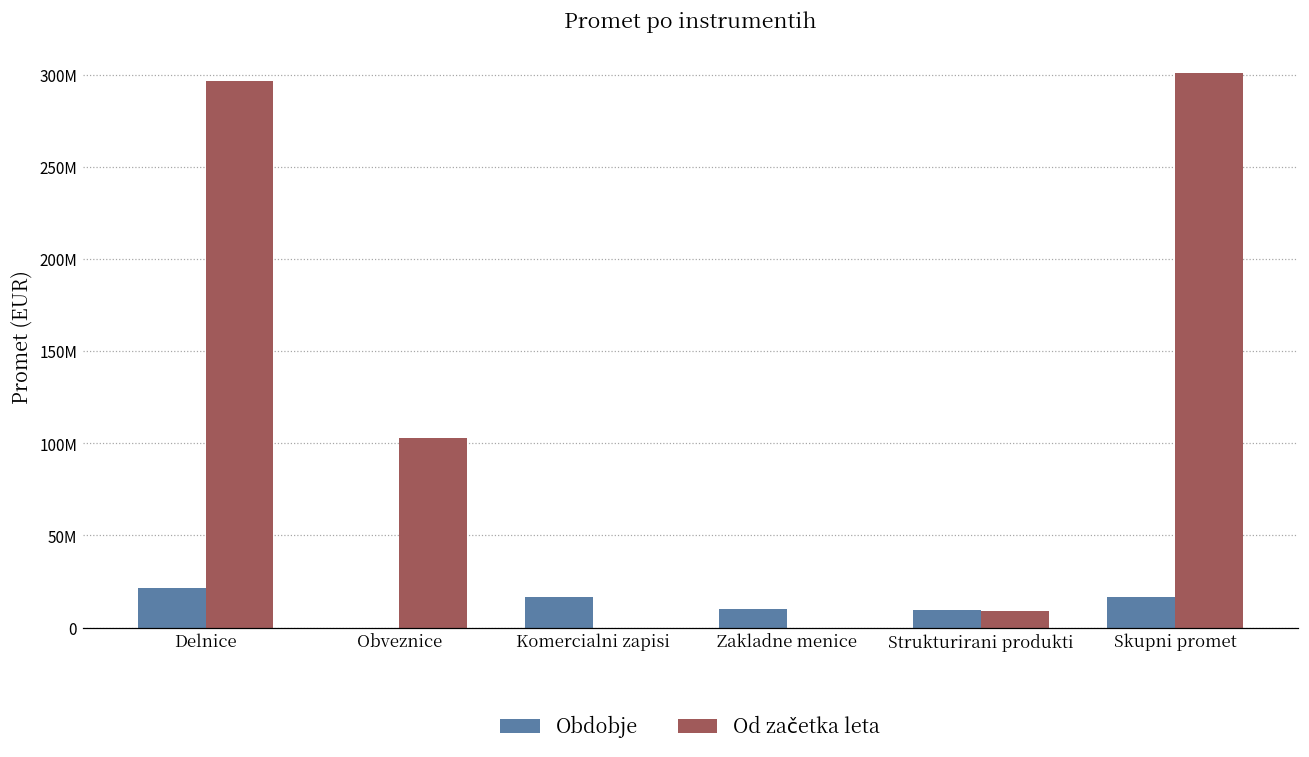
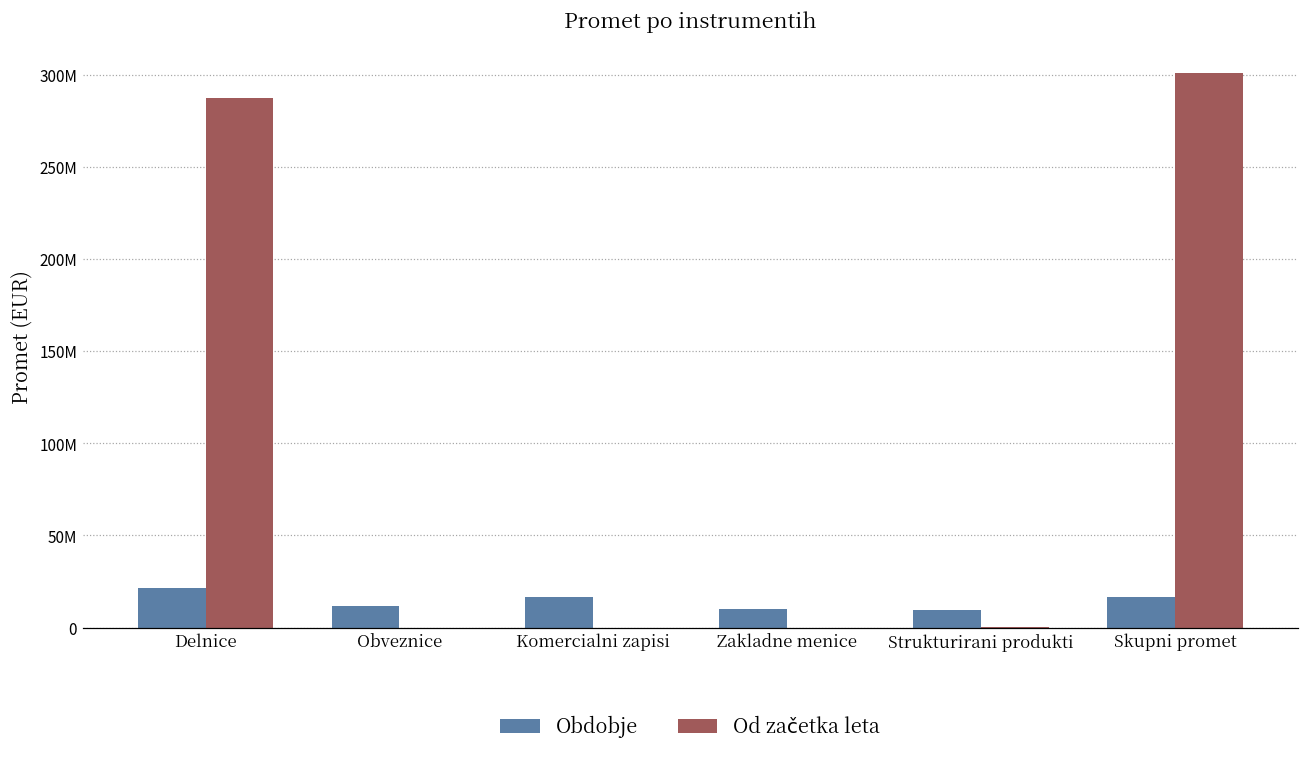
  {
    "Obdobje": {
      "Delnice": 22000000,
-     "Obveznice": 0,
+     "Obveznice": 12000000,
      "Komercialni zapisi": 17000000,
      "Zakladne menice": 10000000,
      "Strukturirani produkti": 9000000,
      "Skupni promet": 16000000
    },
    "Od začetka leta": {
-     "Delnice": 297000000,
-     "Obveznice": 103000000,
+     "Delnice": 287000000,
+     "Obveznice": 0,
      "Komercialni zapisi": 0,
      "Zakladne menice": 0,
-     "Strukturirani produkti": 9000000,
+     "Strukturirani produkti": 0,
      "Skupni promet": 301000000
    }
  }
